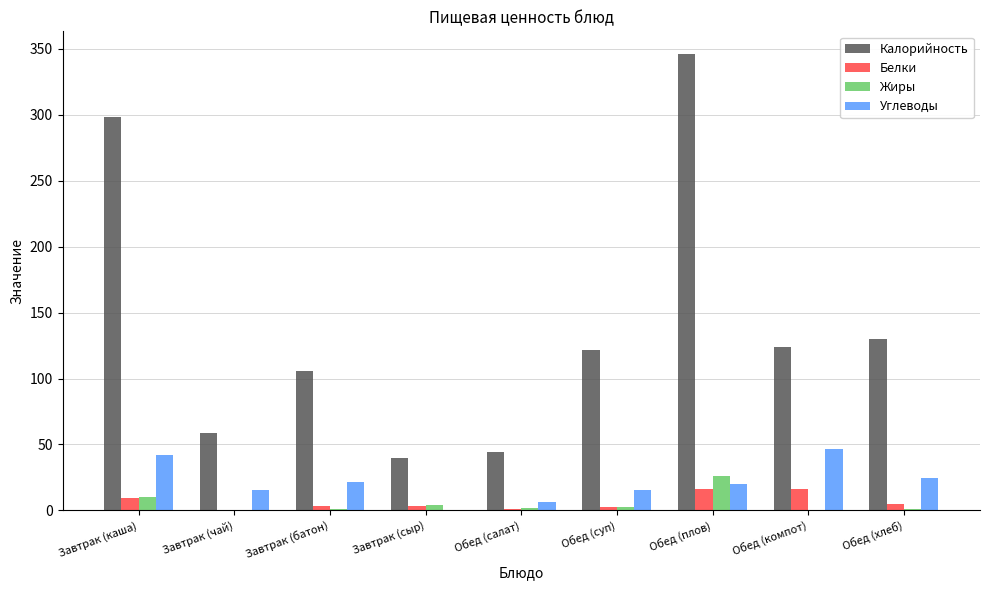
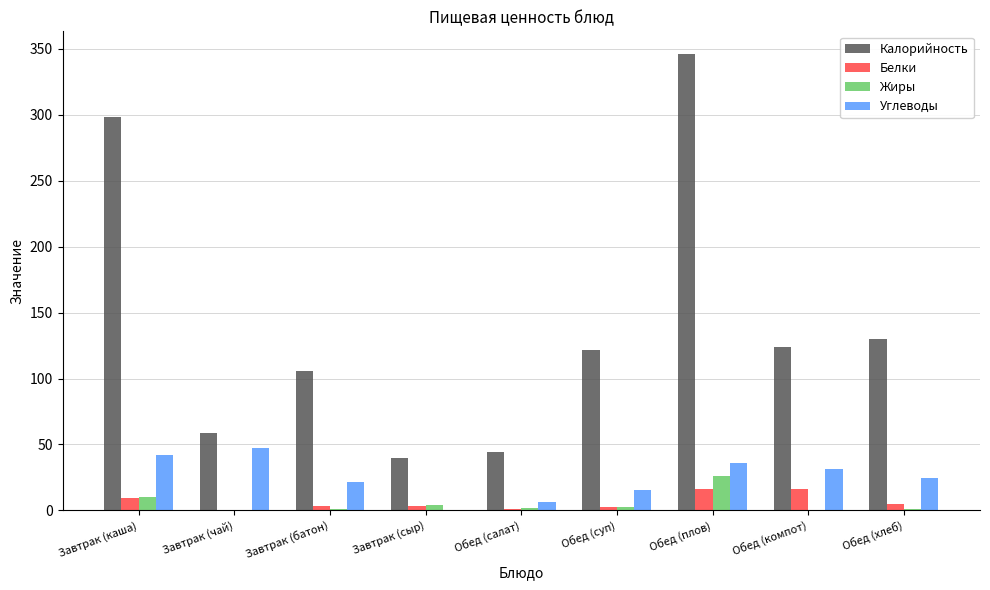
  {
    "Калорийность": {
      "Завтрак (каша)": 298,
      "Завтрак (чай)": 59,
      "Завтрак (батон)": 106,
      "Завтрак (сыр)": 40,
      "Обед (салат)": 44,
      "Обед (суп)": 122,
      "Обед (плов)": 346,
      "Обед (компот)": 124,
      "Обед (хлеб)": 130
    },
    "Белки": {
      "Завтрак (каша)": 9,
      "Завтрак (батон)": 3,
      "Завтрак (сыр)": 3,
      "Обед (суп)": 3,
      "Обед (плов)": 16,
      "Обед (компот)": 17,
      "Обед (хлеб)": 5
    },
    "Жиры": {
      "Завтрак (каша)": 10,
      "Завтрак (сыр)": 4,
      "Обед (суп)": 3,
      "Обед (плов)": 26,
      "Обед (компот)": 0
    },
    "Углеводы": {
      "Завтрак (каша)": 42,
-     "Завтрак (чай)": 15,
+     "Завтрак (чай)": 47,
      "Завтрак (батон)": 21,
      "Завтрак (сыр)": 0,
      "Обед (салат)": 6,
      "Обед (суп)": 16,
-     "Обед (плов)": 20,
-     "Обед (компот)": 47,
+     "Обед (плов)": 36,
+     "Обед (компот)": 31,
      "Обед (хлеб)": 25
    }
  }
